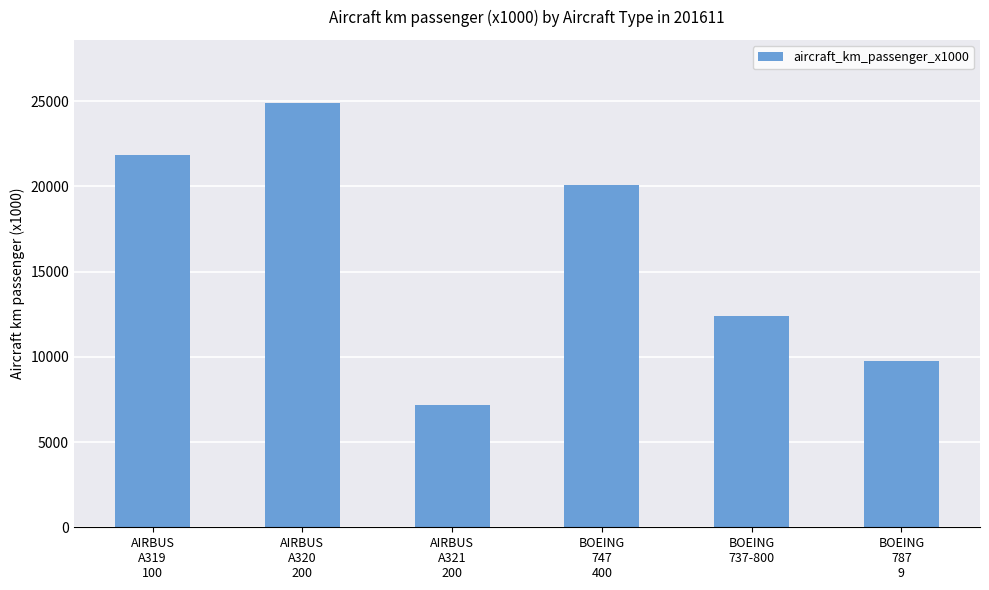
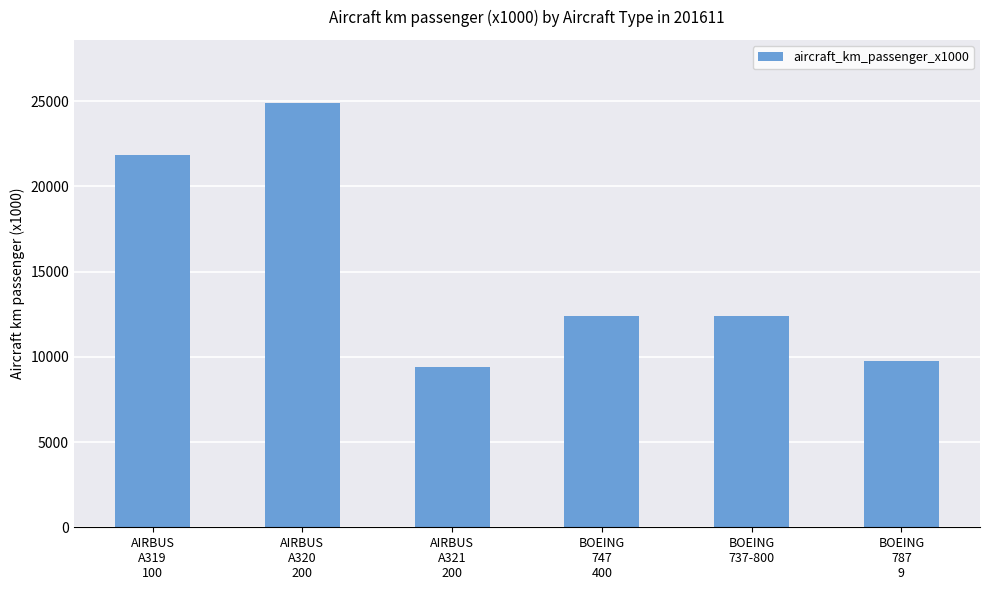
  {
    "AIRBUS A319 100": 21900,
    "AIRBUS A320 200": 24900,
-   "AIRBUS A321 200": 7200,
-   "BOEING 747 400": 20100,
+   "AIRBUS A321 200": 9400,
+   "BOEING 747 400": 12400,
    "BOEING 737-800": 12400,
    "BOEING 787 9": 9800
  }
